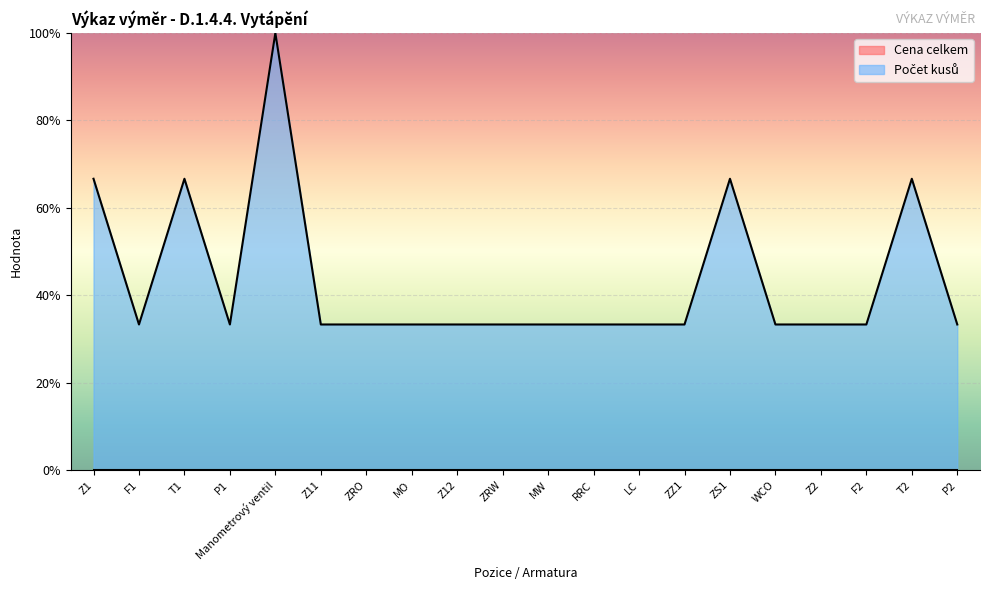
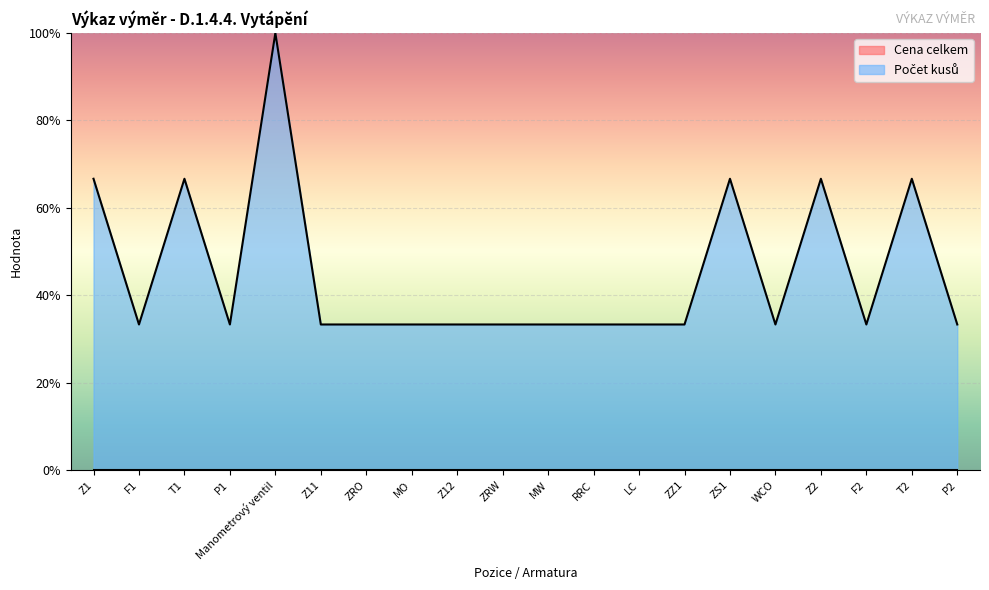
  {
    "Cena celkem": {
      "Z1": "0%",
      "F1": "0%",
      "T1": "0%",
      "P1": "0%",
      "Manometrový ventil": "0%",
      "Z11": "0%",
      "ZRO": "0%",
      "MO": "0%",
      "Z12": "0%",
      "ZRW": "0%",
      "MW": "0%",
      "RRC": "0%",
      "LC": "0%",
      "ZZ1": "0%",
      "ZS1": "0%",
      "WCO": "0%",
      "Z2": "0%",
      "F2": "0%",
      "T2": "0%",
      "P2": "0%"
    },
    "Počet kusů": {
      "Z1": "67%",
      "F1": "33%",
      "T1": "67%",
      "P1": "33%",
      "Manometrový ventil": "100%",
      "Z11": "33%",
      "ZRO": "33%",
      "MO": "33%",
      "Z12": "33%",
      "ZRW": "33%",
      "MW": "33%",
      "RRC": "33%",
      "LC": "33%",
      "ZZ1": "33%",
      "ZS1": "67%",
      "WCO": "33%",
-     "Z2": "33%",
+     "Z2": "67%",
      "F2": "33%",
      "T2": "67%",
      "P2": "33%"
    }
  }
